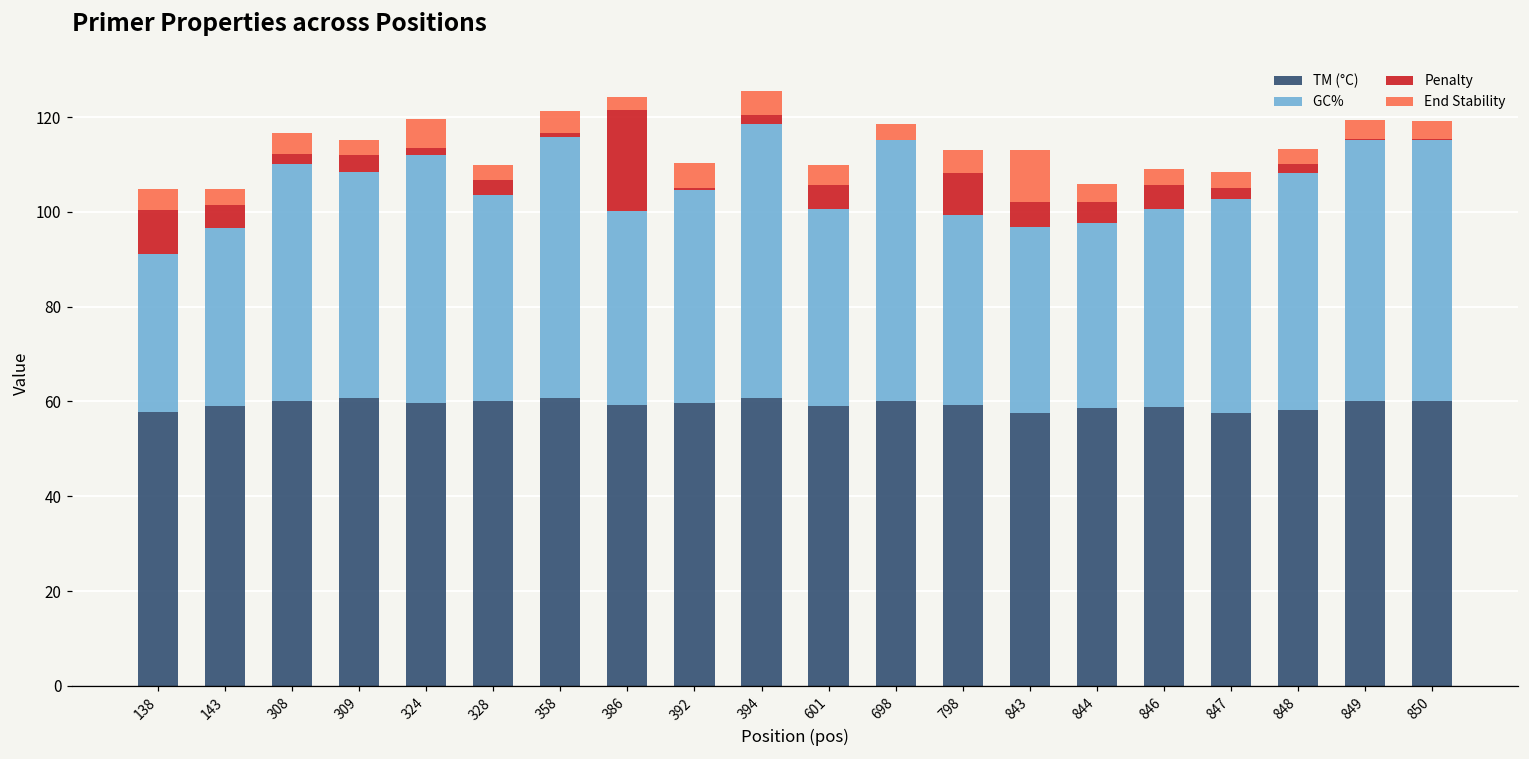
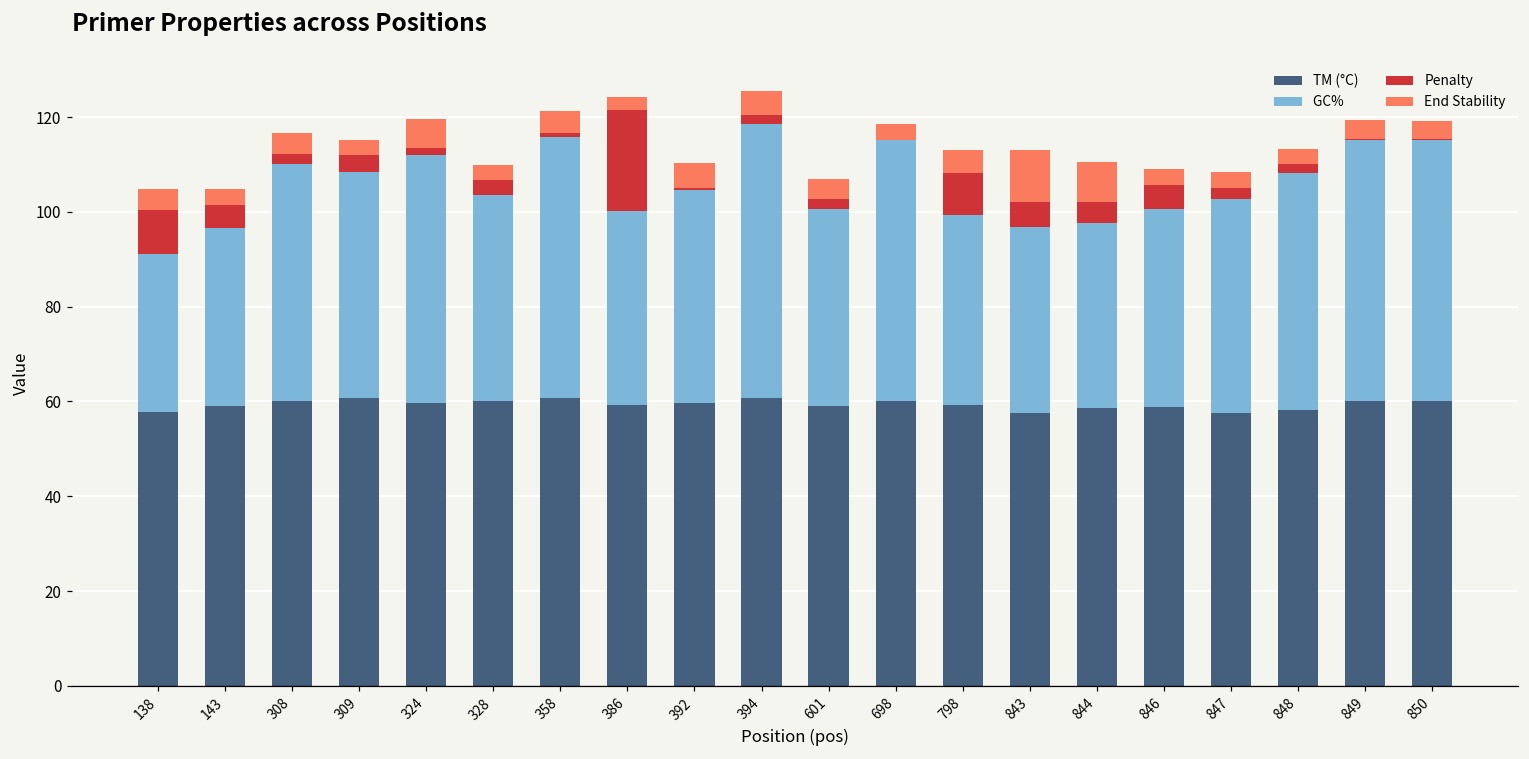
  {
    "GC%": {
      "138": 33,
      "143": 37,
      "308": 50,
      "309": 48,
      "324": 52,
      "328": 43,
      "358": 55,
      "386": 41,
      "392": 45,
      "394": 58,
      "601": 42,
      "698": 55,
      "798": 40,
      "843": 39,
      "844": 39,
      "846": 42,
      "847": 45,
      "848": 50,
      "849": 55,
      "850": 55
    },
    "Penalty": {
      "138": 9,
      "143": 5,
      "308": 2,
      "309": 4,
      "324": 1,
      "328": 3,
      "358": 1,
      "386": 21,
      "394": 2,
-     "601": 5,
+     "601": 2,
      "798": 9,
      "843": 5,
      "844": 4,
      "846": 5,
      "847": 2,
      "848": 2
    },
    "End Stability": {
      "138": 5,
      "143": 3,
      "308": 4,
      "309": 3,
      "324": 6,
      "328": 3,
      "358": 5,
      "386": 3,
      "392": 5,
      "394": 5,
      "601": 4,
      "698": 3,
      "798": 5,
      "843": 11,
-     "844": 4,
+     "844": 8,
      "846": 3,
      "847": 3,
      "848": 3,
      "849": 4,
      "850": 4
    }
  }
